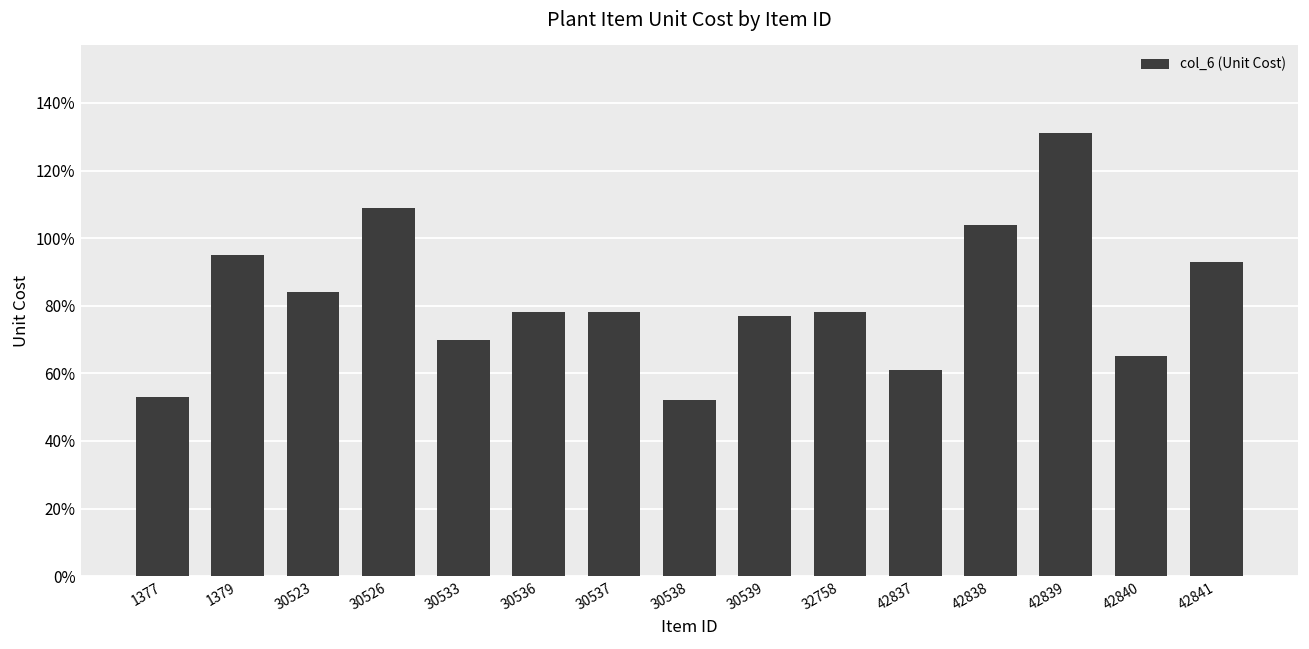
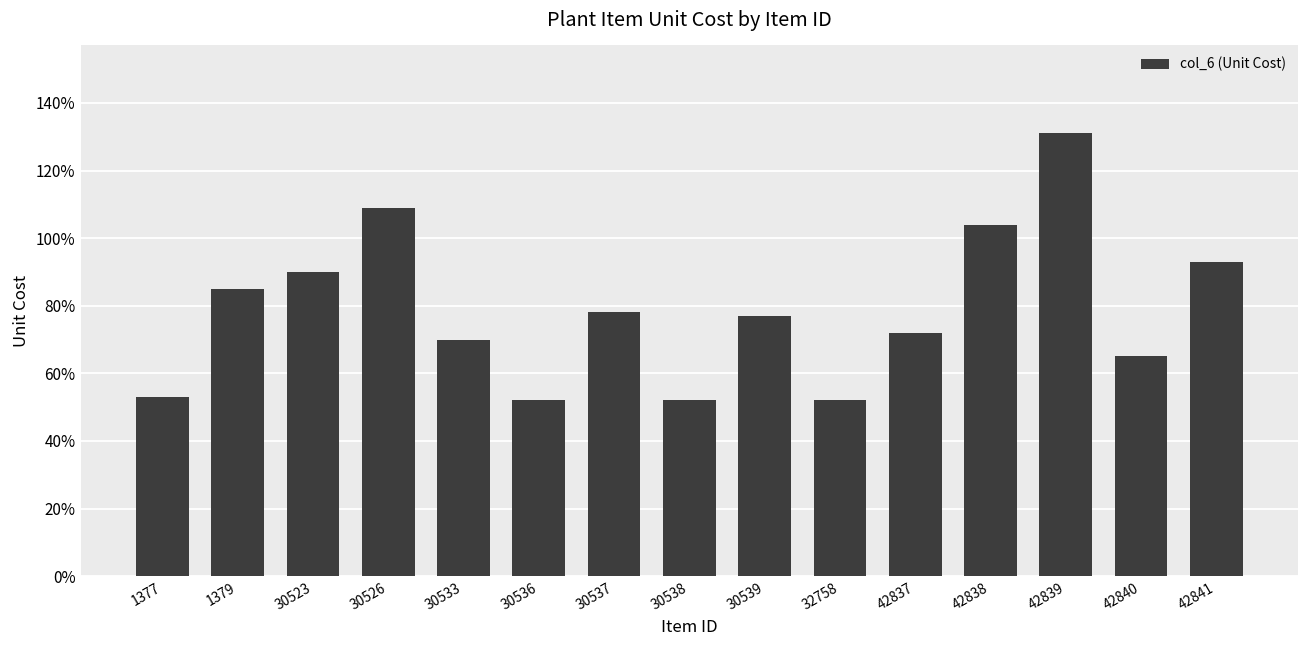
  {
    "1377": "53%",
-   "1379": "95%",
-   "30523": "84%",
+   "1379": "85%",
+   "30523": "90%",
    "30526": "109%",
    "30533": "70%",
-   "30536": "78%",
+   "30536": "52%",
    "30537": "78%",
    "30538": "52%",
    "30539": "77%",
-   "32758": "78%",
-   "42837": "61%",
+   "32758": "52%",
+   "42837": "72%",
    "42838": "104%",
    "42839": "131%",
    "42840": "65%",
    "42841": "93%"
  }
